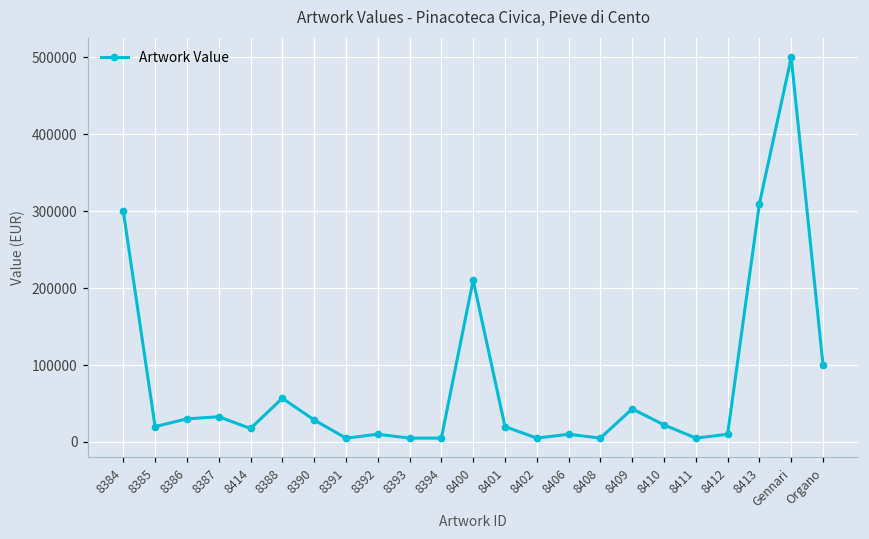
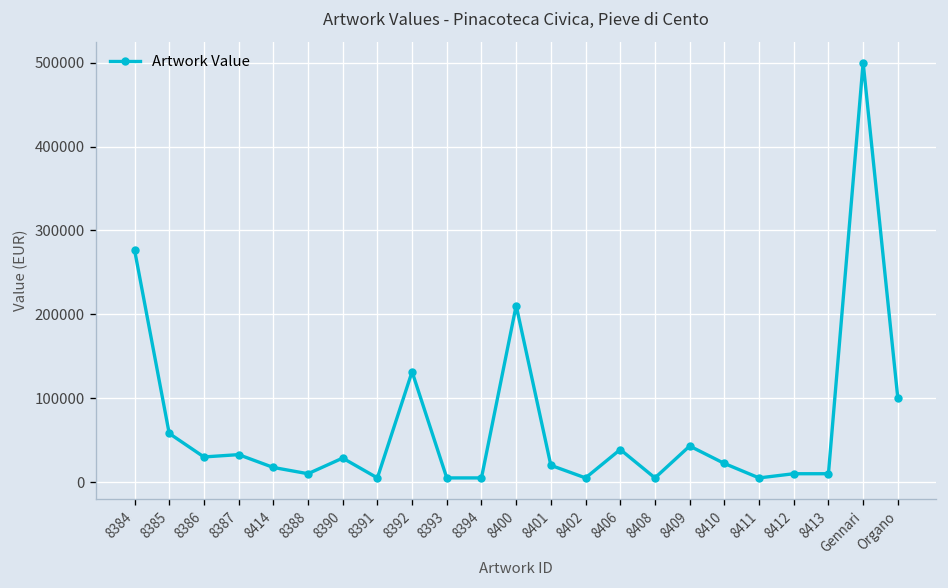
  {
-   "8384": 300000,
-   "8385": 20000,
+   "8384": 280000,
+   "8385": 60000,
    "8386": 30000,
    "8387": 30000,
    "8414": 20000,
-   "8388": 60000,
+   "8388": 10000,
    "8390": 30000,
    "8391": 10000,
-   "8392": 10000,
+   "8392": 130000,
    "8393": 10000,
    "8394": 10000,
    "8400": 210000,
    "8401": 20000,
    "8402": 10000,
-   "8406": 10000,
+   "8406": 40000,
    "8408": 10000,
    "8409": 40000,
    "8410": 20000,
    "8411": 10000,
    "8412": 10000,
-   "8413": 310000,
+   "8413": 10000,
    "Gennari": 500000,
    "Organo": 100000
  }
